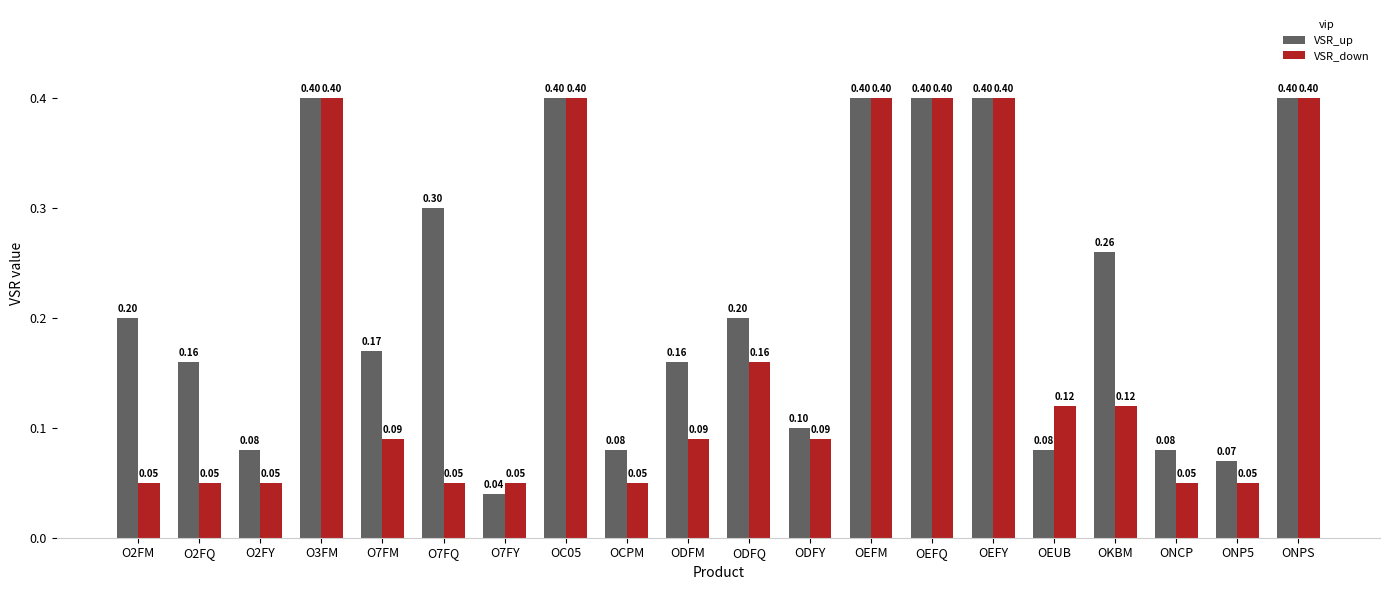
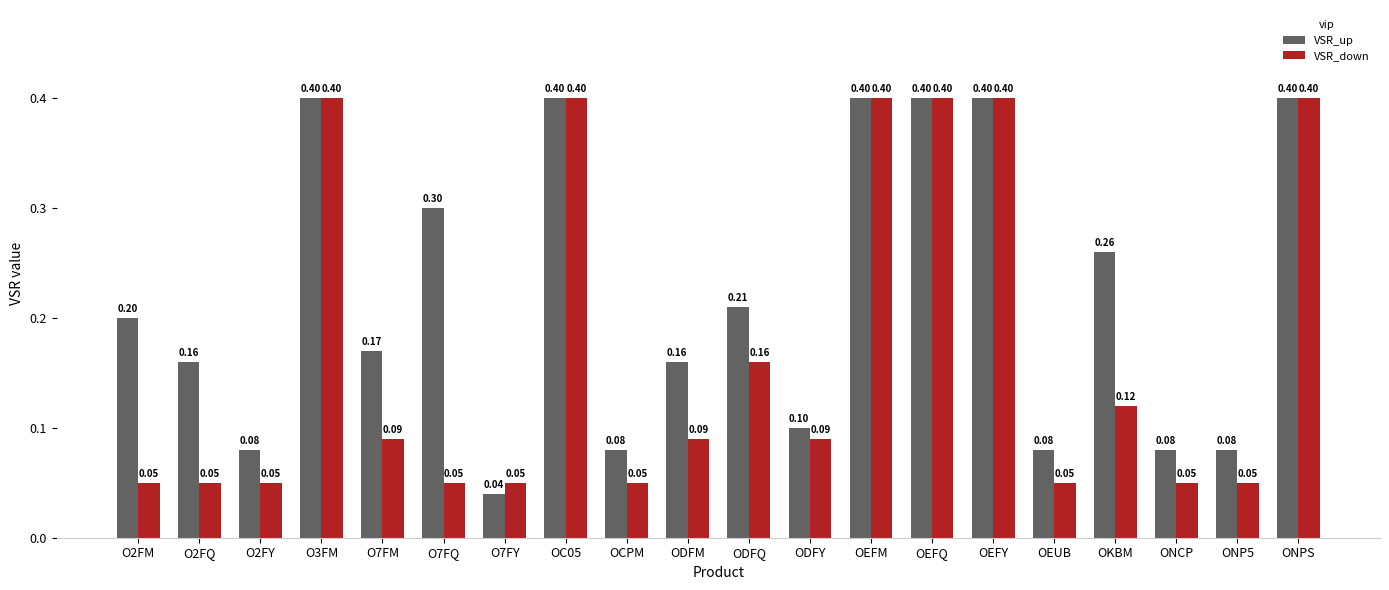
  {
    "VSR_up": {
      "O2FM": 0.20,
      "O2FQ": 0.16,
      "O2FY": 0.08,
      "O3FM": 0.40,
      "O7FM": 0.17,
      "O7FQ": 0.30,
      "O7FY": 0.04,
      "OC05": 0.40,
      "OCPM": 0.08,
      "ODFM": 0.16,
-     "ODFQ": 0.20,
+     "ODFQ": 0.21,
      "ODFY": 0.10,
      "OEFM": 0.40,
      "OEFQ": 0.40,
      "OEFY": 0.40,
      "OEUB": 0.08,
      "OKBM": 0.26,
      "ONCP": 0.08,
-     "ONP5": 0.07,
+     "ONP5": 0.08,
      "ONPS": 0.40
    },
    "VSR_down": {
      "O2FM": 0.05,
      "O2FQ": 0.05,
      "O2FY": 0.05,
      "O3FM": 0.40,
      "O7FM": 0.09,
      "O7FQ": 0.05,
      "O7FY": 0.05,
      "OC05": 0.40,
      "OCPM": 0.05,
      "ODFM": 0.09,
      "ODFQ": 0.16,
      "ODFY": 0.09,
      "OEFM": 0.40,
      "OEFQ": 0.40,
      "OEFY": 0.40,
-     "OEUB": 0.12,
+     "OEUB": 0.05,
      "OKBM": 0.12,
      "ONCP": 0.05,
      "ONP5": 0.05,
      "ONPS": 0.40
    }
  }
